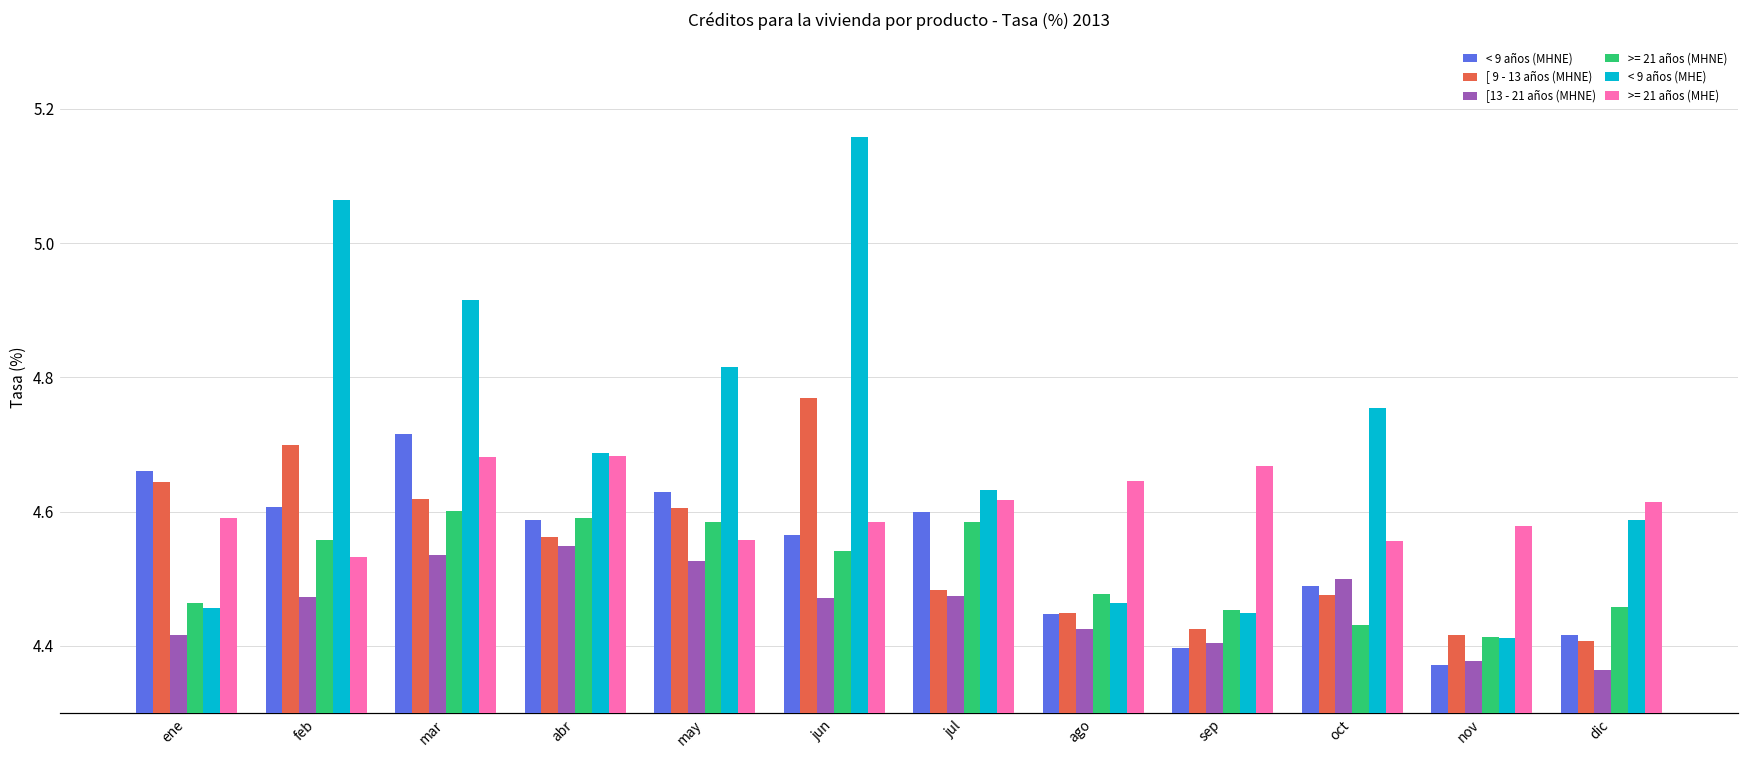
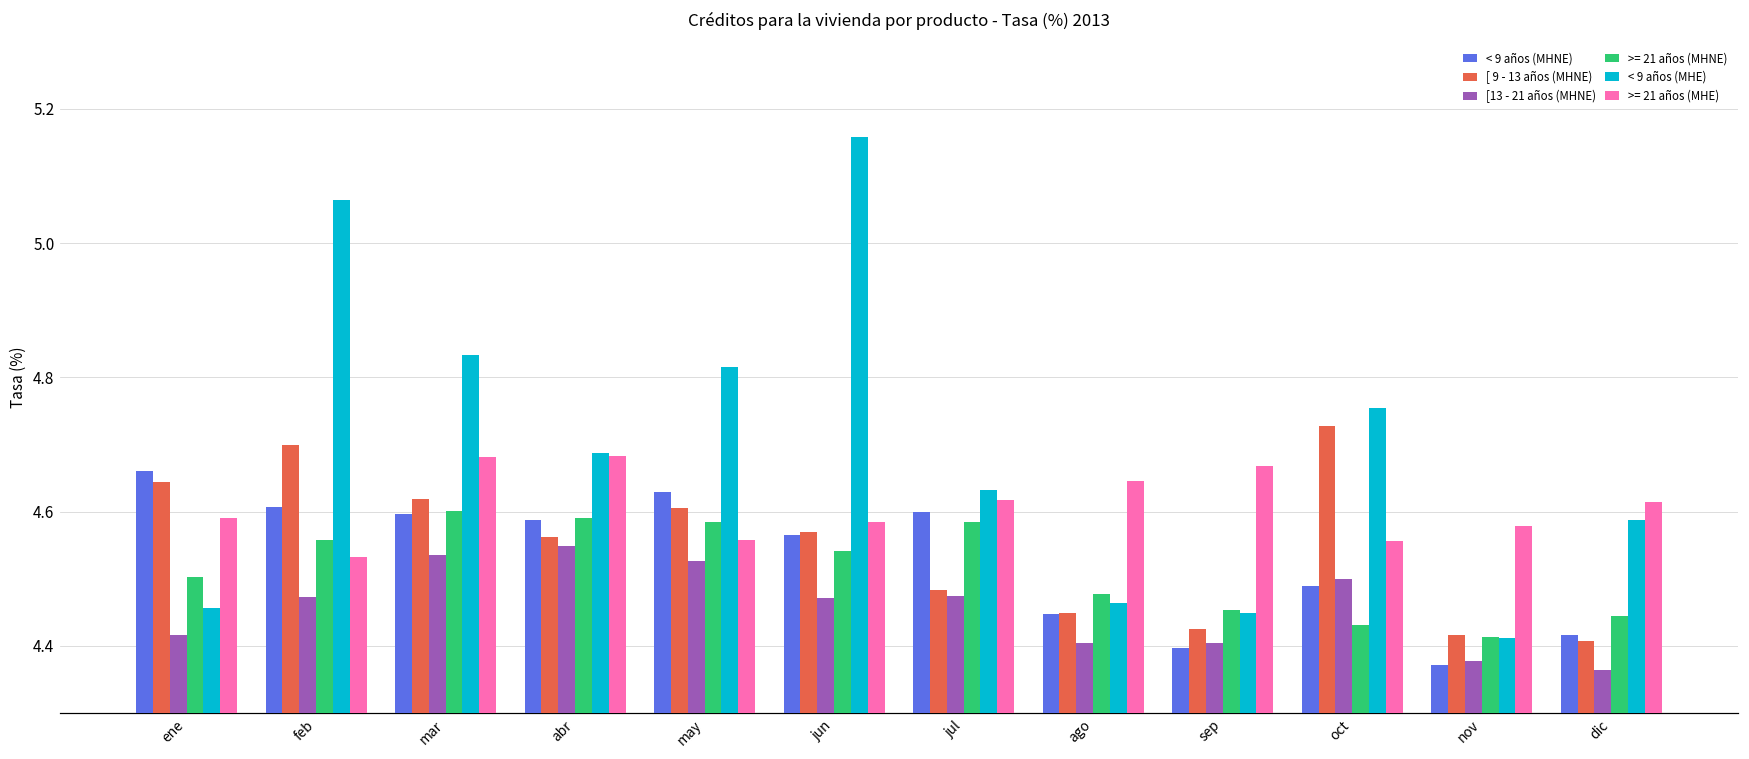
  {
    "< 9 años (MHNE)": {
      "ene": 4.66,
      "feb": 4.61,
-     "mar": 4.72,
+     "mar": 4.60,
      "abr": 4.59,
      "may": 4.63,
      "jun": 4.57,
      "jul": 4.60,
      "ago": 4.45,
      "sep": 4.40,
      "oct": 4.49,
      "nov": 4.37,
      "dic": 4.42
    },
    "[ 9 - 13 años (MHNE)": {
      "ene": 4.64,
      "feb": 4.70,
      "mar": 4.62,
      "abr": 4.56,
      "may": 4.61,
-     "jun": 4.77,
+     "jun": 4.57,
      "jul": 4.48,
      "ago": 4.45,
      "sep": 4.43,
-     "oct": 4.48,
+     "oct": 4.73,
      "nov": 4.42,
      "dic": 4.41
    },
    "[13 - 21 años (MHNE)": {
      "ene": 4.42,
      "feb": 4.47,
      "mar": 4.54,
      "abr": 4.55,
      "may": 4.53,
      "jun": 4.47,
      "jul": 4.47,
-     "ago": 4.43,
+     "ago": 4.40,
      "sep": 4.41,
      "oct": 4.50,
      "nov": 4.38,
      "dic": 4.36
    },
    ">= 21 años (MHNE)": {
-     "ene": 4.46,
+     "ene": 4.50,
      "feb": 4.56,
      "mar": 4.60,
      "abr": 4.59,
      "may": 4.58,
      "jun": 4.54,
      "jul": 4.58,
      "ago": 4.48,
      "sep": 4.45,
      "oct": 4.43,
      "nov": 4.41,
-     "dic": 4.46
+     "dic": 4.44
    },
    "< 9 años (MHE)": {
      "ene": 4.46,
      "feb": 5.06,
-     "mar": 4.92,
+     "mar": 4.83,
      "abr": 4.69,
      "may": 4.82,
      "jun": 5.16,
      "jul": 4.63,
      "ago": 4.46,
      "sep": 4.45,
      "oct": 4.76,
      "nov": 4.41,
      "dic": 4.59
    },
    ">= 21 años (MHE)": {
      "ene": 4.59,
      "feb": 4.53,
      "mar": 4.68,
      "abr": 4.68,
      "may": 4.56,
      "jun": 4.59,
      "jul": 4.62,
      "ago": 4.65,
      "sep": 4.67,
      "oct": 4.56,
      "nov": 4.58,
      "dic": 4.62
    }
  }
